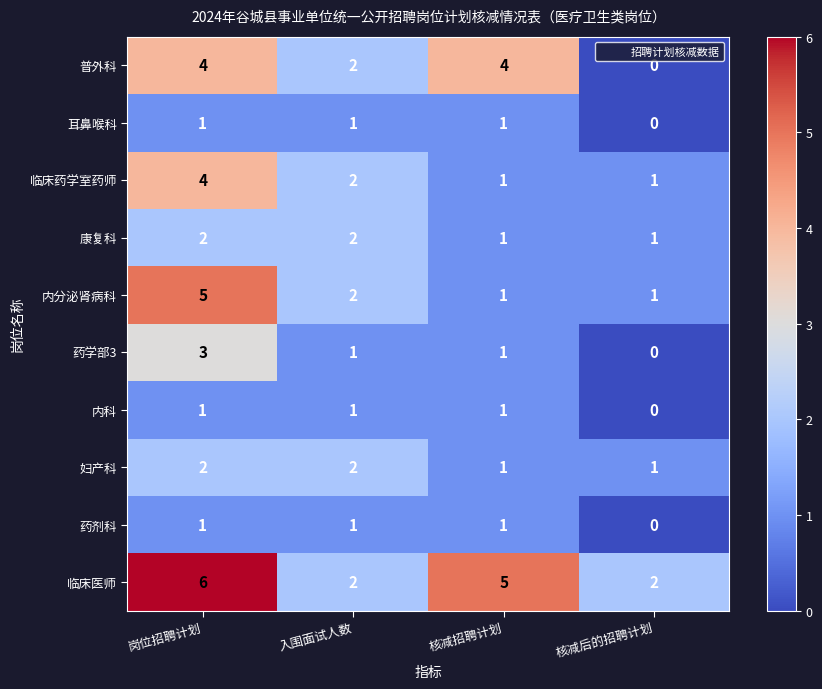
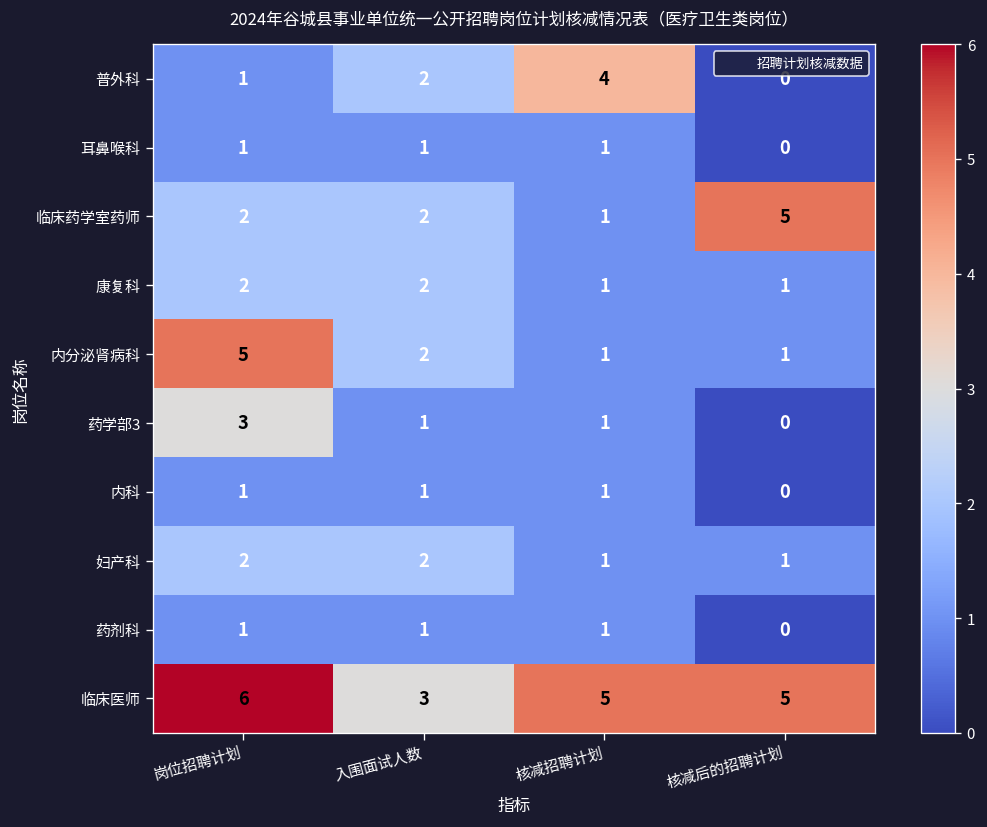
  {
    "普外科": {
-     "岗位招聘计划": 4,
+     "岗位招聘计划": 1,
      "入围面试人数": 2,
      "核减招聘计划": 4
    },
    "耳鼻喉科": {
      "岗位招聘计划": 1,
      "入围面试人数": 1,
      "核减招聘计划": 1,
      "核减后的招聘计划": 0
    },
    "临床药学室药师": {
-     "岗位招聘计划": 4,
+     "岗位招聘计划": 2,
      "入围面试人数": 2,
      "核减招聘计划": 1,
-     "核减后的招聘计划": 1
+     "核减后的招聘计划": 5
    },
    "康复科": {
      "岗位招聘计划": 2,
      "入围面试人数": 2,
      "核减招聘计划": 1,
      "核减后的招聘计划": 1
    },
    "内分泌肾病科": {
      "岗位招聘计划": 5,
      "入围面试人数": 2,
      "核减招聘计划": 1,
      "核减后的招聘计划": 1
    },
    "药学部3": {
      "岗位招聘计划": 3,
      "入围面试人数": 1,
      "核减招聘计划": 1,
      "核减后的招聘计划": 0
    },
    "内科": {
      "岗位招聘计划": 1,
      "入围面试人数": 1,
      "核减招聘计划": 1,
      "核减后的招聘计划": 0
    },
    "妇产科": {
      "岗位招聘计划": 2,
      "入围面试人数": 2,
      "核减招聘计划": 1,
      "核减后的招聘计划": 1
    },
    "药剂科": {
      "岗位招聘计划": 1,
      "入围面试人数": 1,
      "核减招聘计划": 1,
      "核减后的招聘计划": 0
    },
    "临床医师": {
      "岗位招聘计划": 6,
-     "入围面试人数": 2,
+     "入围面试人数": 3,
      "核减招聘计划": 5,
-     "核减后的招聘计划": 2
+     "核减后的招聘计划": 5
    }
  }
